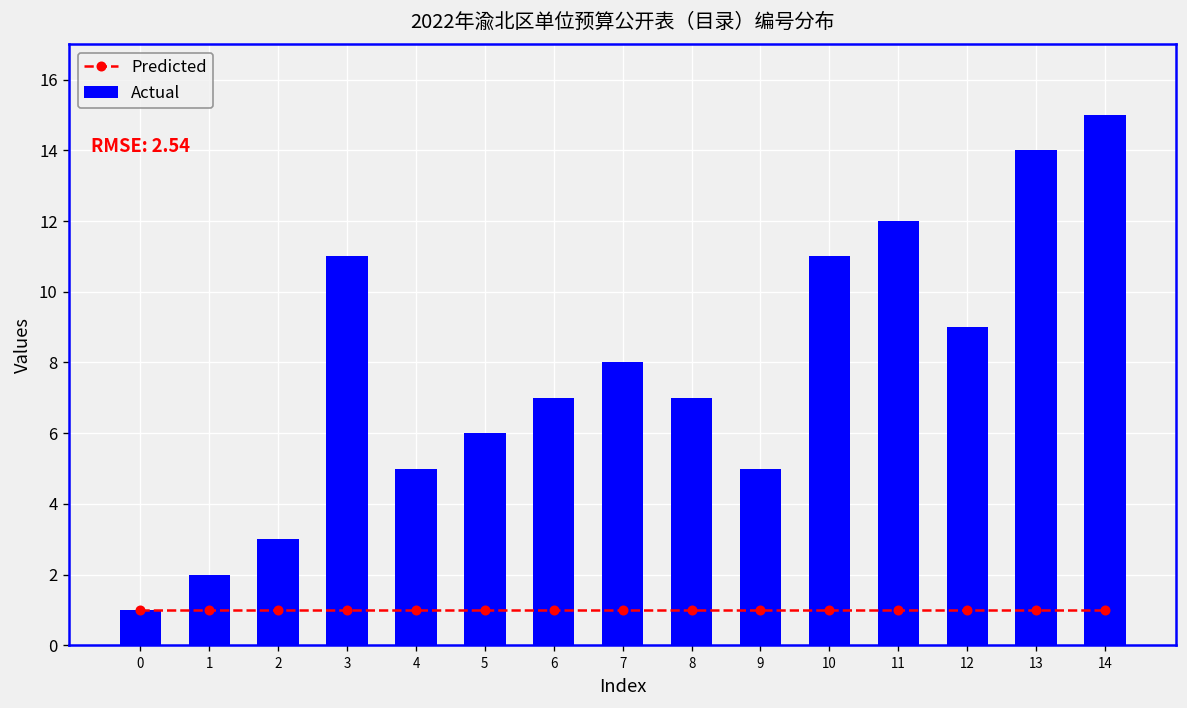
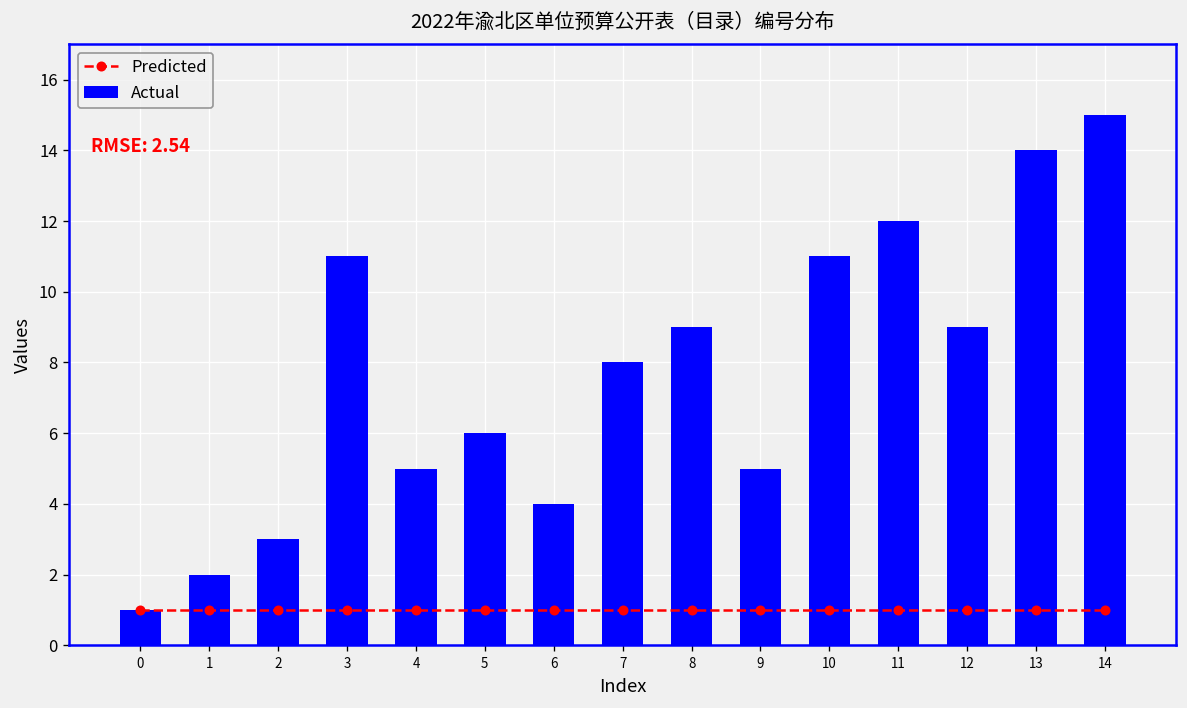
  {
    "Predicted": {
      "0": 1,
      "1": 1,
      "2": 1,
      "3": 1,
      "4": 1,
      "5": 1,
      "6": 1,
      "7": 1,
      "8": 1,
      "9": 1,
      "10": 1,
      "11": 1,
      "12": 1,
      "13": 1,
      "14": 1
    },
    "Actual": {
      "0": 1,
      "1": 2,
      "2": 3,
      "3": 11,
      "4": 5,
      "5": 6,
-     "6": 7,
+     "6": 4,
      "7": 8,
-     "8": 7,
+     "8": 9,
      "9": 5,
      "10": 11,
      "11": 12,
      "12": 9,
      "13": 14,
      "14": 15
    }
  }
